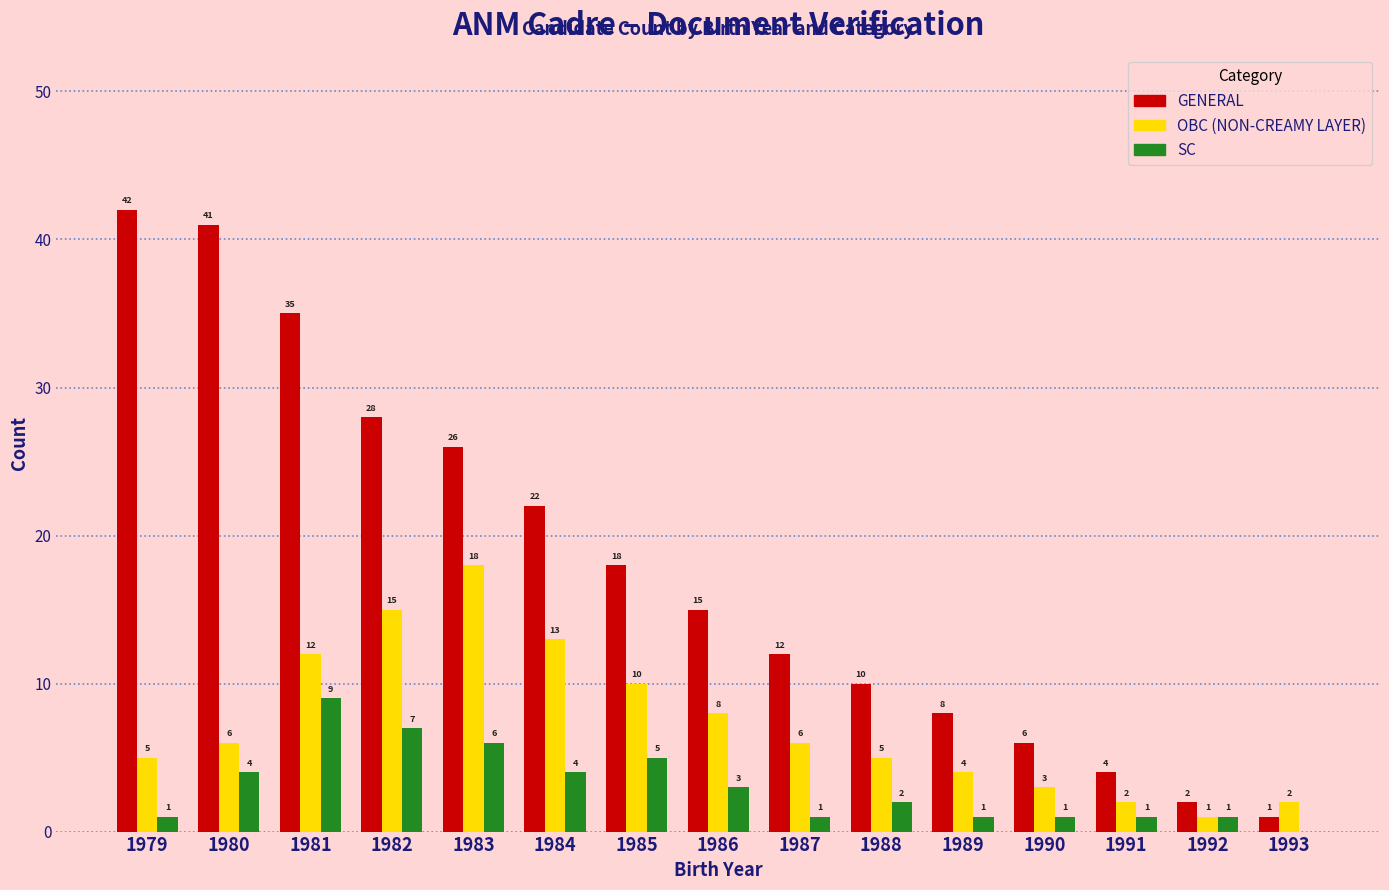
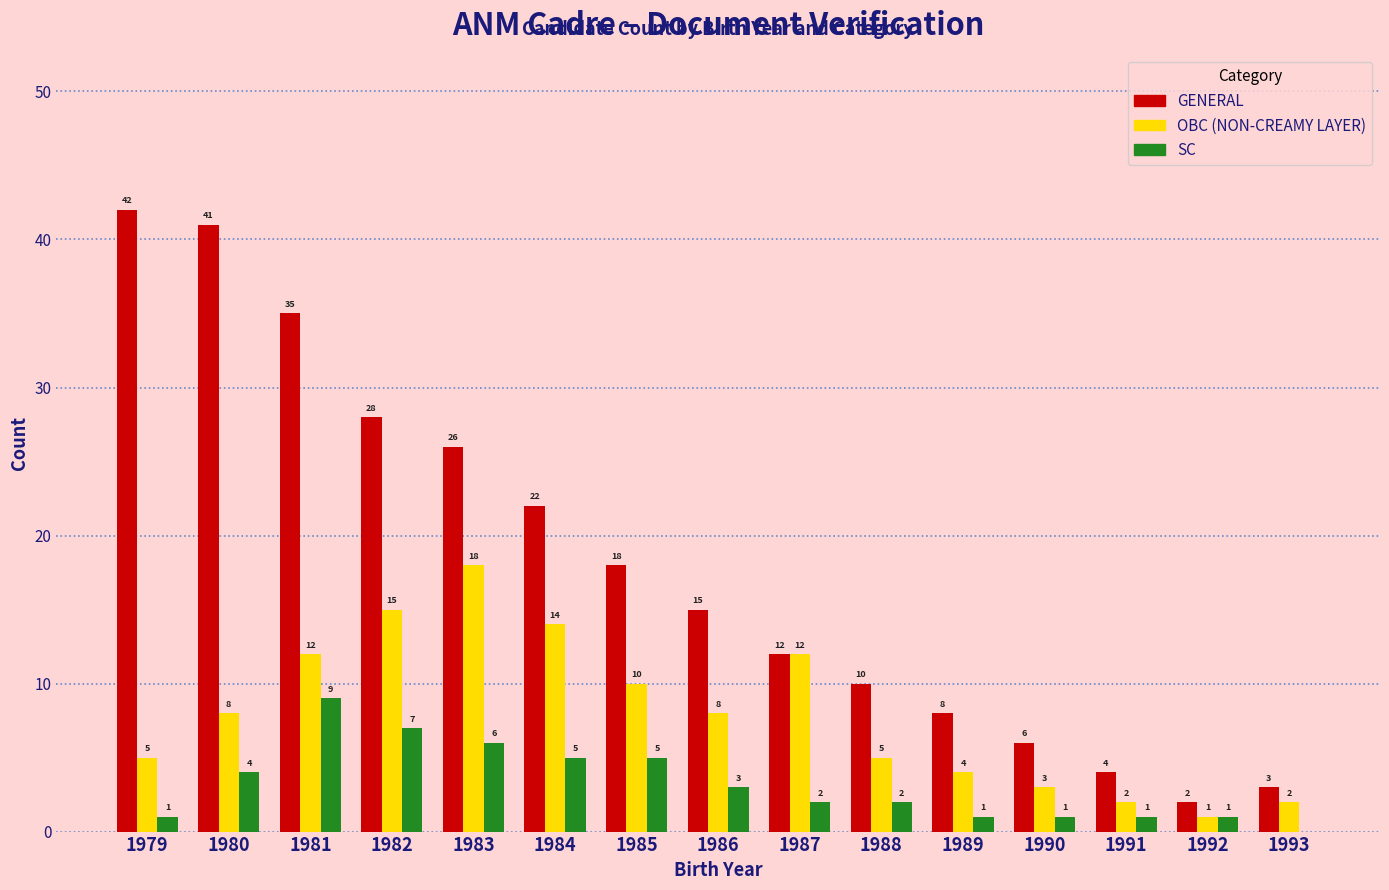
  {
    "GENERAL": {
      "1979": 42,
      "1980": 41,
      "1981": 35,
      "1982": 28,
      "1983": 26,
      "1984": 22,
      "1985": 18,
      "1986": 15,
      "1987": 12,
      "1988": 10,
      "1989": 8,
      "1990": 6,
      "1991": 4,
      "1992": 2,
-     "1993": 1
+     "1993": 3
    },
    "OBC (NON-CREAMY LAYER)": {
      "1979": 5,
-     "1980": 6,
+     "1980": 8,
      "1981": 12,
      "1982": 15,
      "1983": 18,
-     "1984": 13,
+     "1984": 14,
      "1985": 10,
      "1986": 8,
-     "1987": 6,
+     "1987": 12,
      "1988": 5,
      "1989": 4,
      "1990": 3,
      "1991": 2,
      "1992": 1,
      "1993": 2
    },
    "SC": {
      "1979": 1,
      "1980": 4,
      "1981": 9,
      "1982": 7,
      "1983": 6,
-     "1984": 4,
+     "1984": 5,
      "1985": 5,
      "1986": 3,
-     "1987": 1,
+     "1987": 2,
      "1988": 2,
      "1989": 1,
      "1990": 1,
      "1991": 1,
      "1992": 1
    }
  }
